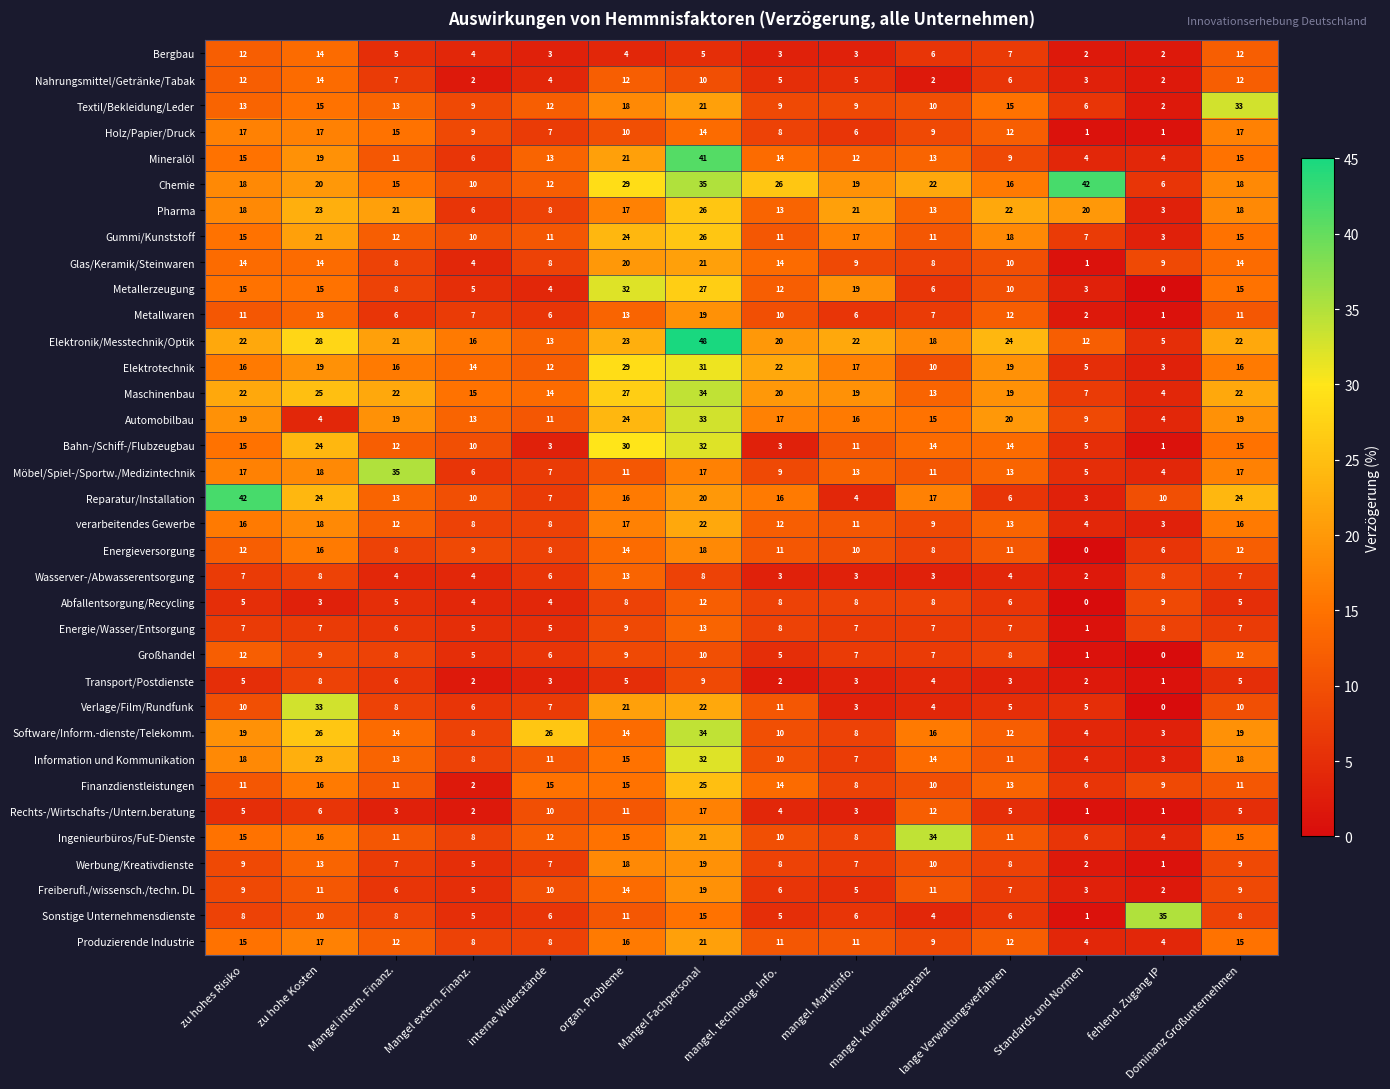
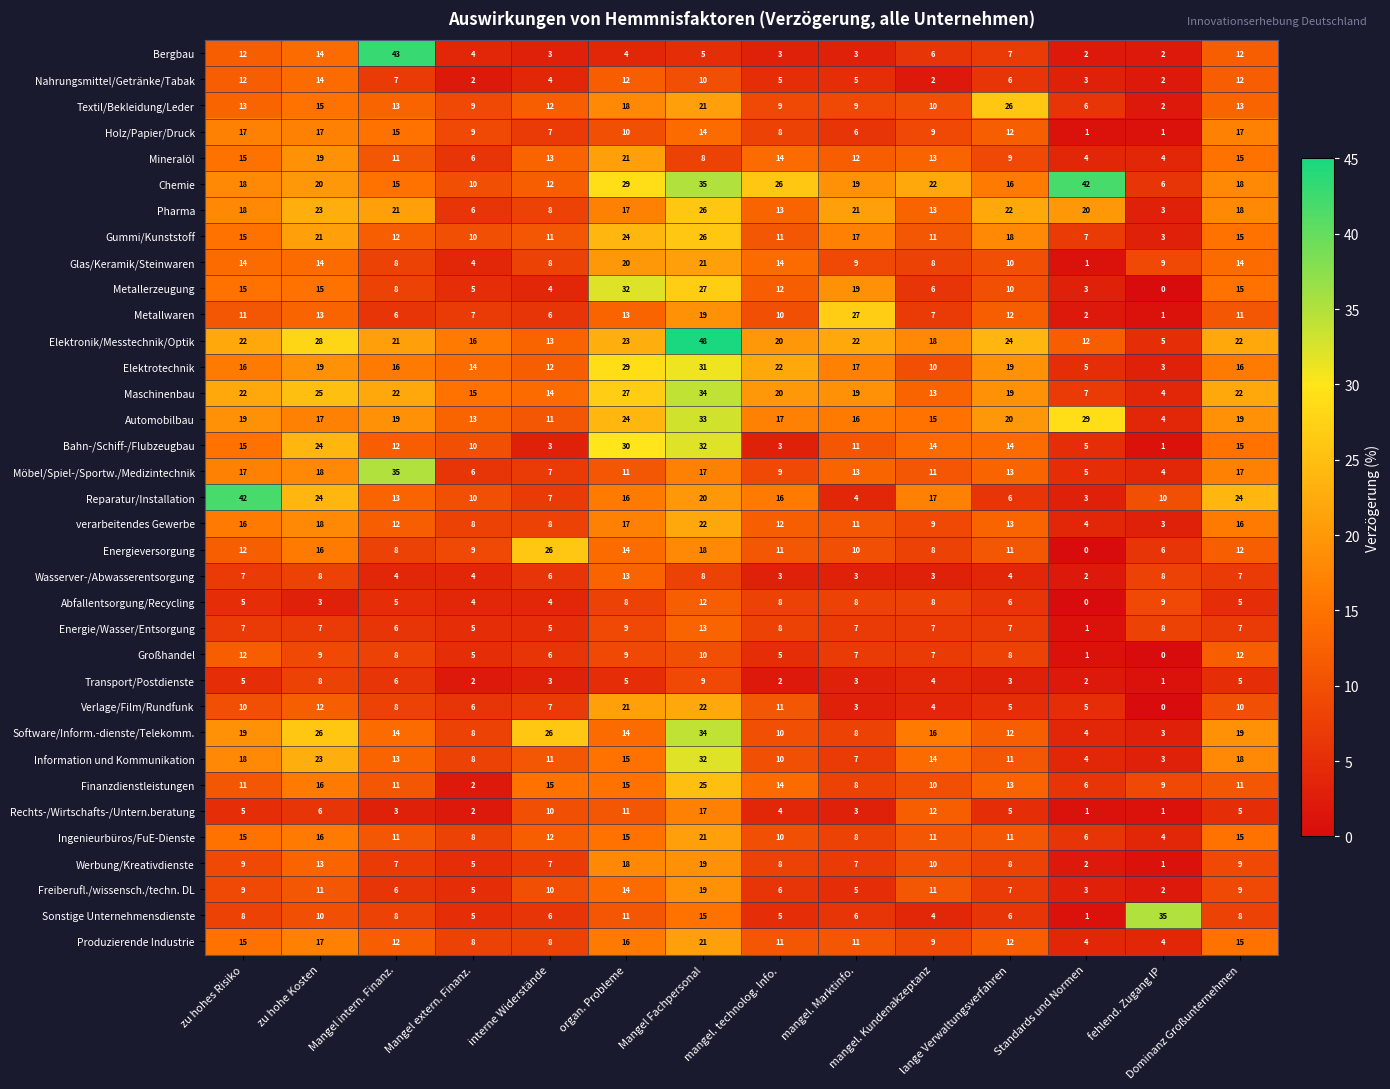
  {
    "Bergbau": {
      "zu hohes Risiko": 12,
      "zu hohe Kosten": 14,
-     "Mangel intern. Finanz.": 5,
+     "Mangel intern. Finanz.": 43,
      "Mangel extern. Finanz.": 4,
      "interne Widerstände": 3,
      "organ. Probleme": 4,
      "Mangel Fachpersonal": 5,
      "mangel. technolog. Info.": 3,
      "mangel. Marktinfo.": 3,
      "mangel. Kundenakzeptanz": 6,
      "lange Verwaltungsverfahren": 7,
      "Standards und Normen": 2,
      "fehlend. Zugang IP": 2,
      "Dominanz Großunternehmen": 12
    },
    "Textil/Bekleidung/Leder": {
      "zu hohes Risiko": 13,
      "zu hohe Kosten": 15,
      "Mangel intern. Finanz.": 13,
      "Mangel extern. Finanz.": 9,
      "interne Widerstände": 12,
      "organ. Probleme": 18,
      "Mangel Fachpersonal": 21,
      "mangel. technolog. Info.": 9,
      "mangel. Marktinfo.": 9,
      "mangel. Kundenakzeptanz": 10,
-     "lange Verwaltungsverfahren": 15,
+     "lange Verwaltungsverfahren": 26,
      "Standards und Normen": 6,
      "fehlend. Zugang IP": 2,
-     "Dominanz Großunternehmen": 33
+     "Dominanz Großunternehmen": 13
    },
    "Mineralöl": {
      "zu hohes Risiko": 15,
      "zu hohe Kosten": 19,
      "Mangel intern. Finanz.": 11,
      "Mangel extern. Finanz.": 6,
      "interne Widerstände": 13,
      "organ. Probleme": 21,
-     "Mangel Fachpersonal": 41,
+     "Mangel Fachpersonal": 8,
      "mangel. technolog. Info.": 14,
      "mangel. Marktinfo.": 12,
      "mangel. Kundenakzeptanz": 13,
      "lange Verwaltungsverfahren": 9,
      "Standards und Normen": 4,
      "fehlend. Zugang IP": 4,
      "Dominanz Großunternehmen": 15
    },
    "Metallwaren": {
      "zu hohes Risiko": 11,
      "zu hohe Kosten": 13,
      "Mangel intern. Finanz.": 6,
      "Mangel extern. Finanz.": 7,
      "interne Widerstände": 6,
      "organ. Probleme": 13,
      "Mangel Fachpersonal": 19,
      "mangel. technolog. Info.": 10,
-     "mangel. Marktinfo.": 6,
+     "mangel. Marktinfo.": 27,
      "mangel. Kundenakzeptanz": 7,
      "lange Verwaltungsverfahren": 12,
      "Standards und Normen": 2,
      "fehlend. Zugang IP": 1,
      "Dominanz Großunternehmen": 11
    },
    "Automobilbau": {
      "zu hohes Risiko": 19,
-     "zu hohe Kosten": 4,
+     "zu hohe Kosten": 17,
      "Mangel intern. Finanz.": 19,
      "Mangel extern. Finanz.": 13,
      "interne Widerstände": 11,
      "organ. Probleme": 24,
      "Mangel Fachpersonal": 33,
      "mangel. technolog. Info.": 17,
      "mangel. Marktinfo.": 16,
      "mangel. Kundenakzeptanz": 15,
      "lange Verwaltungsverfahren": 20,
-     "Standards und Normen": 9,
+     "Standards und Normen": 29,
      "fehlend. Zugang IP": 4,
      "Dominanz Großunternehmen": 19
    },
    "Energieversorgung": {
      "zu hohes Risiko": 12,
      "zu hohe Kosten": 16,
      "Mangel intern. Finanz.": 8,
      "Mangel extern. Finanz.": 9,
-     "interne Widerstände": 8,
+     "interne Widerstände": 26,
      "organ. Probleme": 14,
      "Mangel Fachpersonal": 18,
      "mangel. technolog. Info.": 11,
      "mangel. Marktinfo.": 10,
      "mangel. Kundenakzeptanz": 8,
      "lange Verwaltungsverfahren": 11,
      "Standards und Normen": 0,
      "fehlend. Zugang IP": 6,
      "Dominanz Großunternehmen": 12
    },
    "Verlage/Film/Rundfunk": {
      "zu hohes Risiko": 10,
-     "zu hohe Kosten": 33,
+     "zu hohe Kosten": 12,
      "Mangel intern. Finanz.": 8,
      "Mangel extern. Finanz.": 6,
      "interne Widerstände": 7,
      "organ. Probleme": 21,
      "Mangel Fachpersonal": 22,
      "mangel. technolog. Info.": 11,
      "mangel. Marktinfo.": 3,
      "mangel. Kundenakzeptanz": 4,
      "lange Verwaltungsverfahren": 5,
      "Standards und Normen": 5,
      "fehlend. Zugang IP": 0,
      "Dominanz Großunternehmen": 10
    },
    "Ingenieurbüros/FuE-Dienste": {
      "zu hohes Risiko": 15,
      "zu hohe Kosten": 16,
      "Mangel intern. Finanz.": 11,
      "Mangel extern. Finanz.": 8,
      "interne Widerstände": 12,
      "organ. Probleme": 15,
      "Mangel Fachpersonal": 21,
      "mangel. technolog. Info.": 10,
      "mangel. Marktinfo.": 8,
-     "mangel. Kundenakzeptanz": 34,
+     "mangel. Kundenakzeptanz": 11,
      "lange Verwaltungsverfahren": 11,
      "Standards und Normen": 6,
      "fehlend. Zugang IP": 4,
      "Dominanz Großunternehmen": 15
    }
  }
